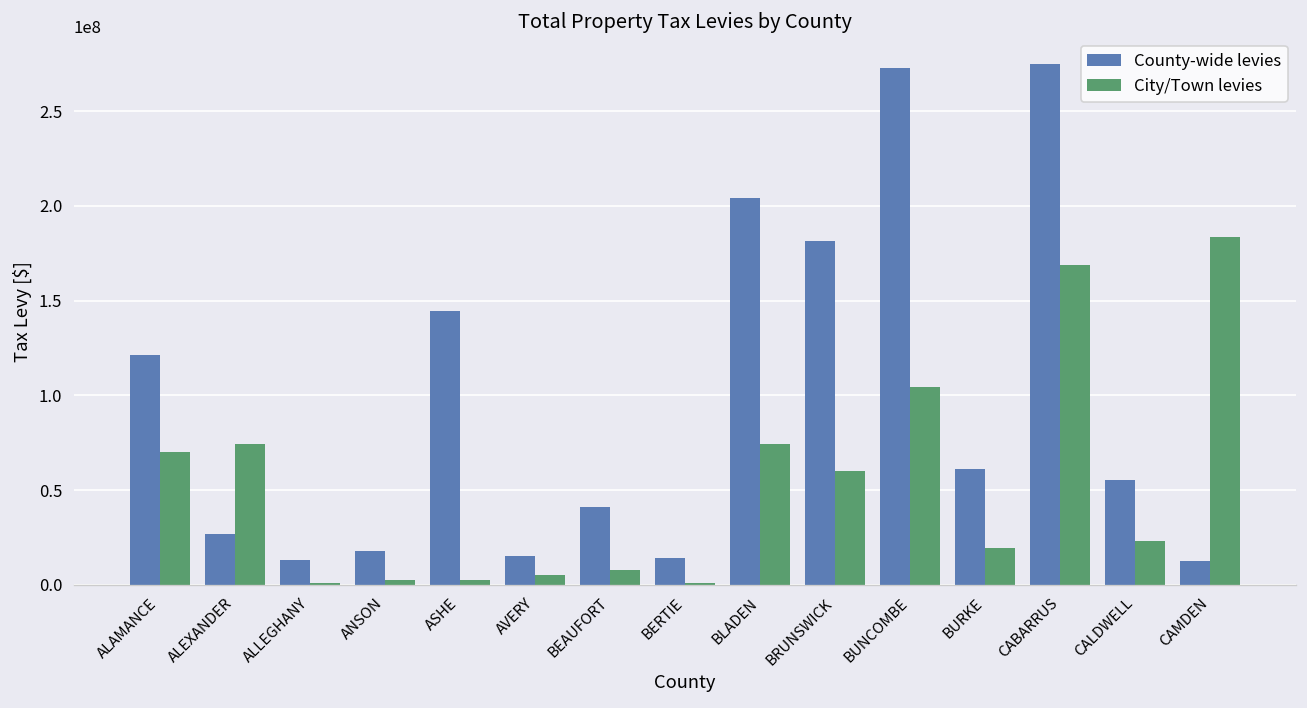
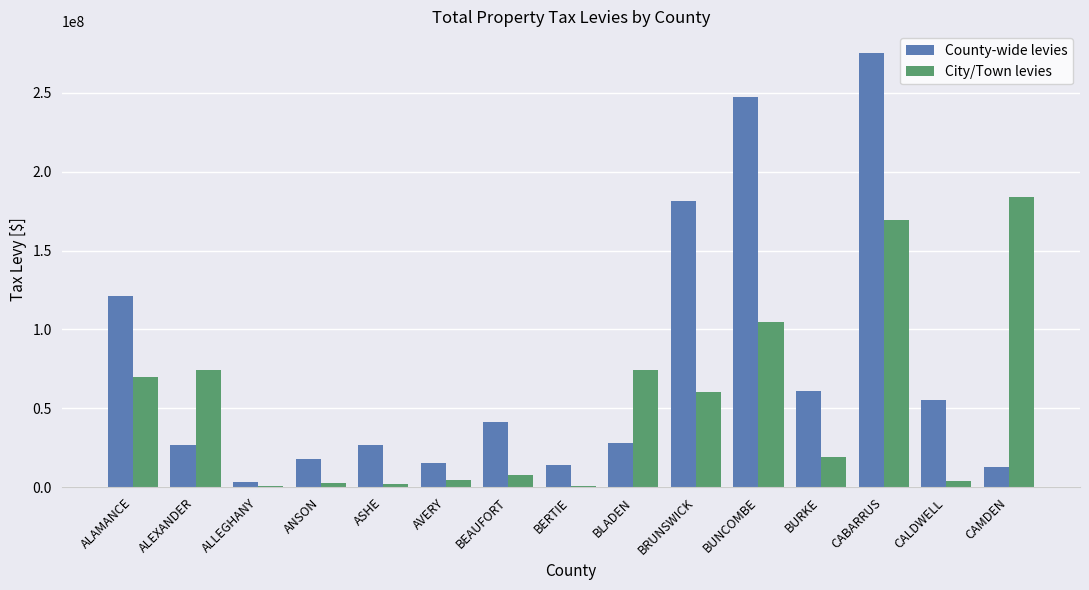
  {
    "County-wide levies": {
      "ALAMANCE": 121000000,
      "ALEXANDER": 27000000,
-     "ALLEGHANY": 13000000,
+     "ALLEGHANY": 3000000,
      "ANSON": 18000000,
-     "ASHE": 145000000,
+     "ASHE": 27000000,
      "AVERY": 15000000,
      "BEAUFORT": 41000000,
      "BERTIE": 14000000,
-     "BLADEN": 204000000,
+     "BLADEN": 28000000,
      "BRUNSWICK": 182000000,
-     "BUNCOMBE": 273000000,
+     "BUNCOMBE": 247000000,
      "BURKE": 61000000,
      "CABARRUS": 275000000,
      "CALDWELL": 55000000,
      "CAMDEN": 13000000
    },
    "City/Town levies": {
      "ALAMANCE": 70000000,
      "ALEXANDER": 74000000,
      "ANSON": 3000000,
      "ASHE": 2000000,
      "AVERY": 5000000,
      "BEAUFORT": 8000000,
      "BLADEN": 74000000,
      "BRUNSWICK": 60000000,
      "BUNCOMBE": 105000000,
      "BURKE": 19000000,
      "CABARRUS": 169000000,
-     "CALDWELL": 23000000,
+     "CALDWELL": 4000000,
      "CAMDEN": 184000000
    }
  }
